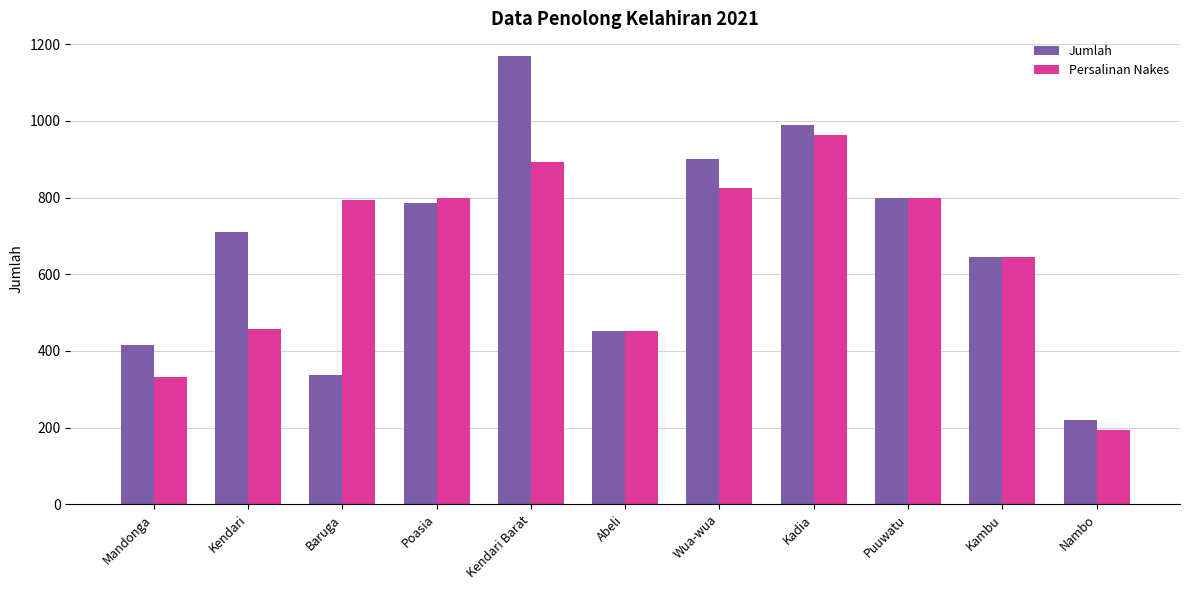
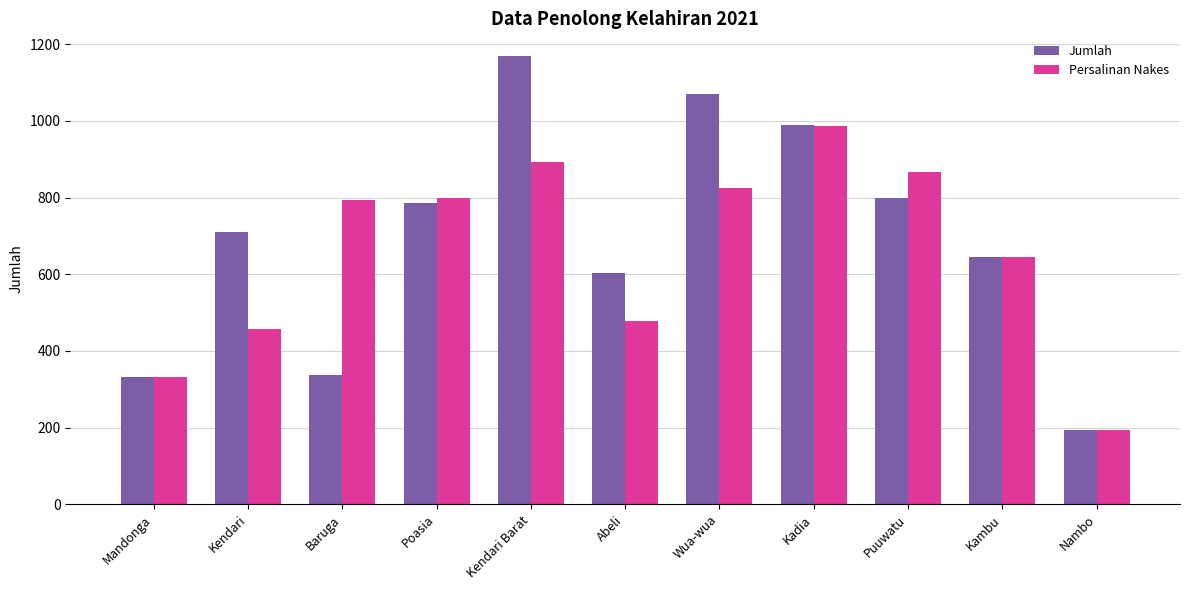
  {
    "Jumlah": {
-     "Mandonga": 420,
+     "Mandonga": 330,
      "Kendari": 710,
      "Baruga": 340,
      "Poasia": 790,
      "Kendari Barat": 1170,
-     "Abeli": 450,
-     "Wua-wua": 900,
+     "Abeli": 600,
+     "Wua-wua": 1070,
      "Kadia": 990,
      "Puuwatu": 800,
      "Kambu": 650,
-     "Nambo": 220
+     "Nambo": 190
    },
    "Persalinan Nakes": {
      "Mandonga": 330,
      "Kendari": 460,
      "Baruga": 790,
      "Poasia": 800,
      "Kendari Barat": 890,
-     "Abeli": 450,
+     "Abeli": 480,
      "Wua-wua": 830,
-     "Kadia": 960,
-     "Puuwatu": 800,
+     "Kadia": 990,
+     "Puuwatu": 870,
      "Kambu": 650,
      "Nambo": 190
    }
  }
